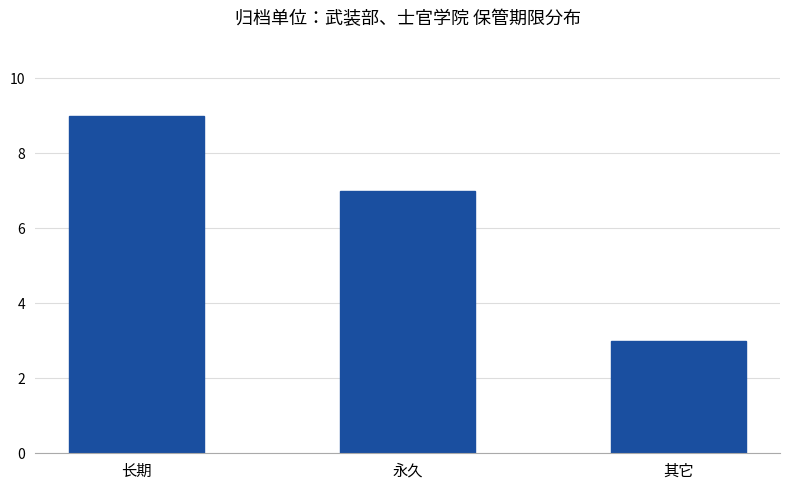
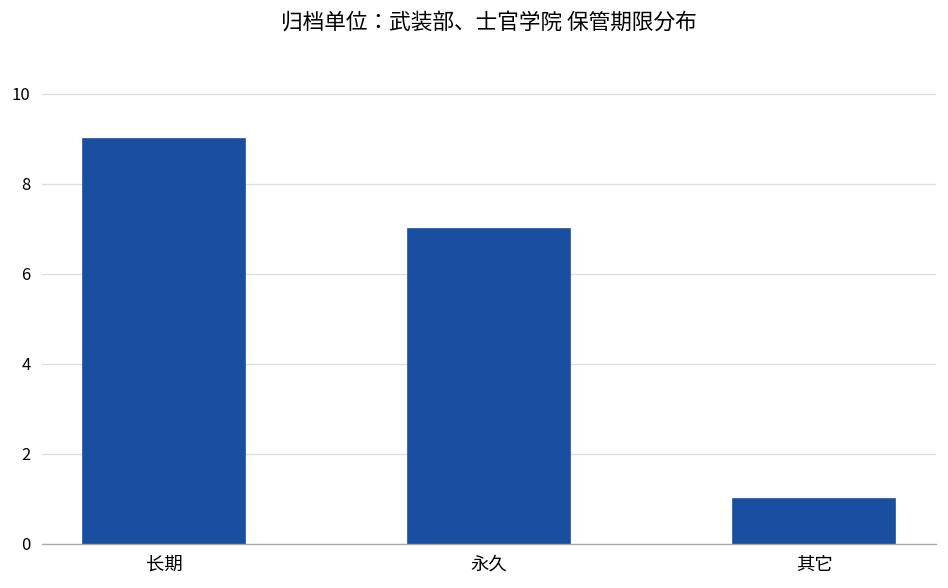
  {
    "长期": 9,
    "永久": 7,
-   "其它": 3
+   "其它": 1
  }
